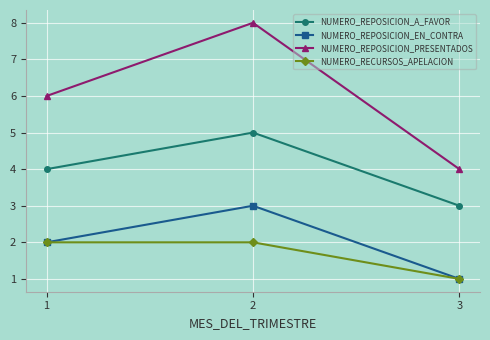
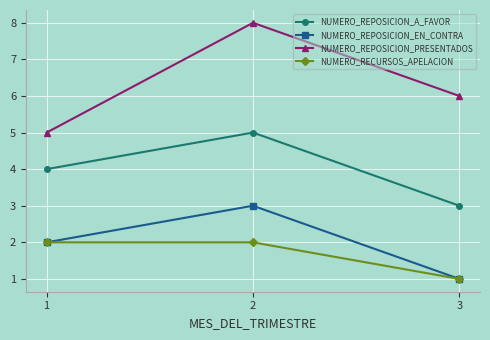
  {
    "NUMERO_REPOSICION_PRESENTADOS": {
-     "1": 6,
+     "1": 5,
      "2": 8,
-     "3": 4
+     "3": 6
    },
    "NUMERO_RECURSOS_APELACION": {
      "2": 2
    }
  }
